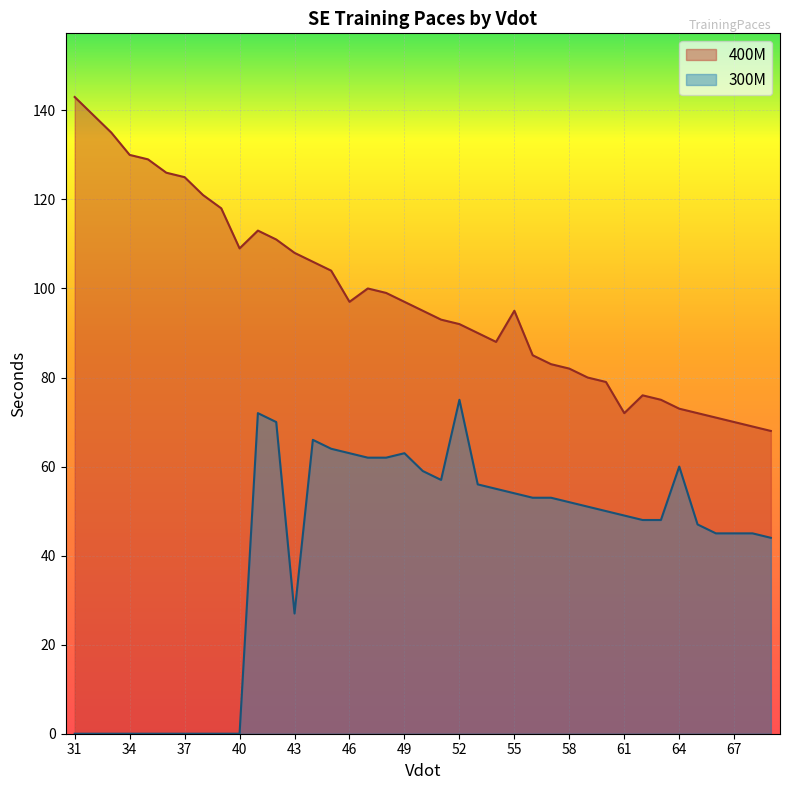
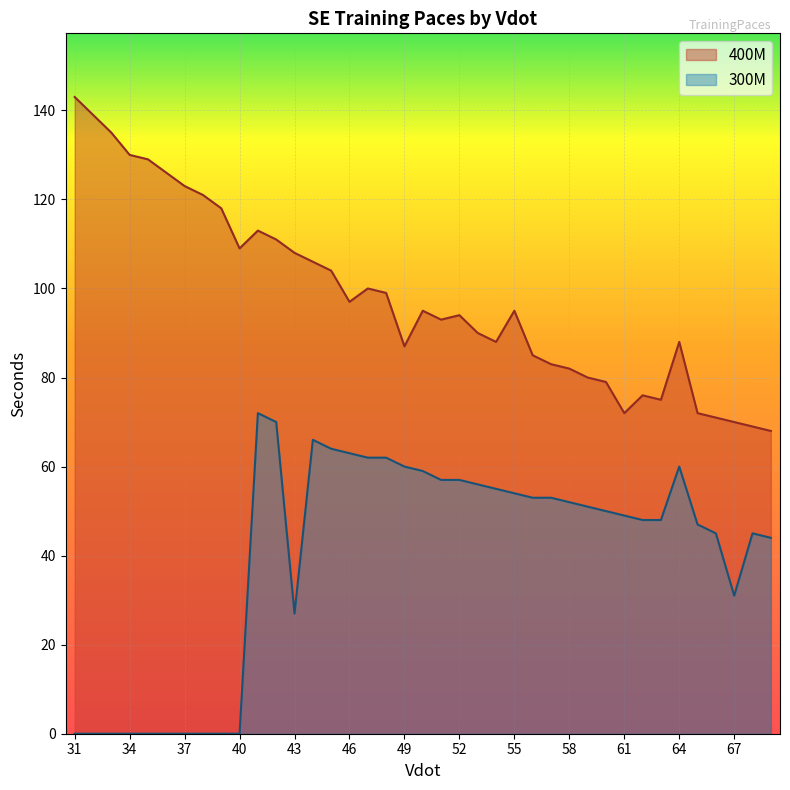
  {
    "400M": {
      "31": 143,
      "34": 130,
-     "37": 125,
+     "37": 123,
      "40": 109,
      "43": 108,
      "46": 97,
-     "49": 97,
-     "52": 92,
+     "49": 87,
+     "52": 94,
      "55": 95,
      "58": 82,
      "61": 72,
-     "64": 73,
+     "64": 88,
      "67": 70
    },
    "300M": {
      "31": 0,
      "34": 0,
      "37": 0,
      "40": 0,
      "43": 27,
      "46": 63,
-     "49": 63,
-     "52": 75,
+     "49": 60,
+     "52": 57,
      "55": 54,
      "58": 52,
      "61": 49,
      "64": 60,
-     "67": 45
+     "67": 31
    }
  }
